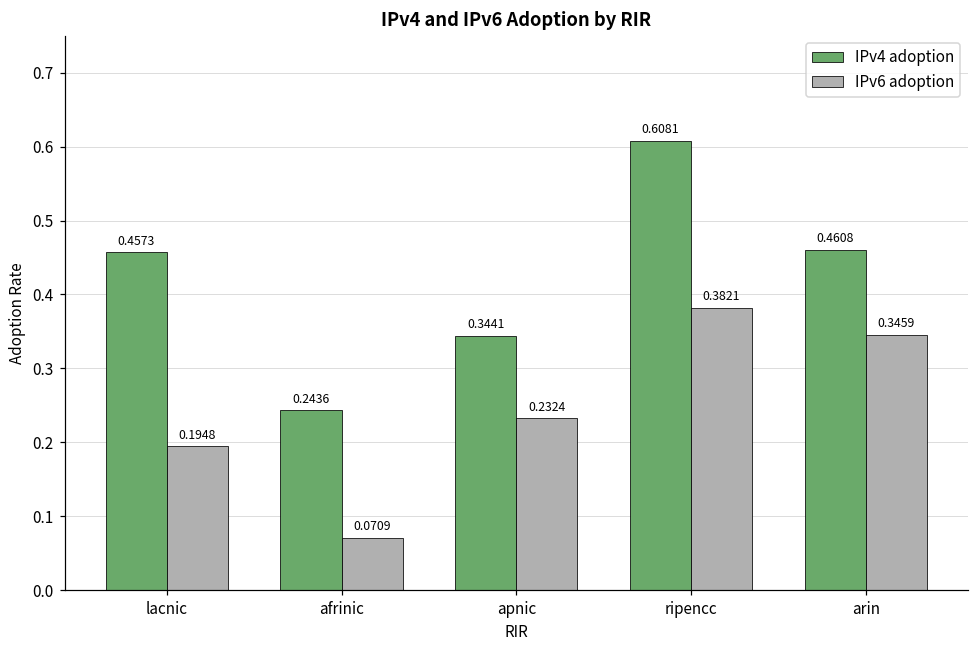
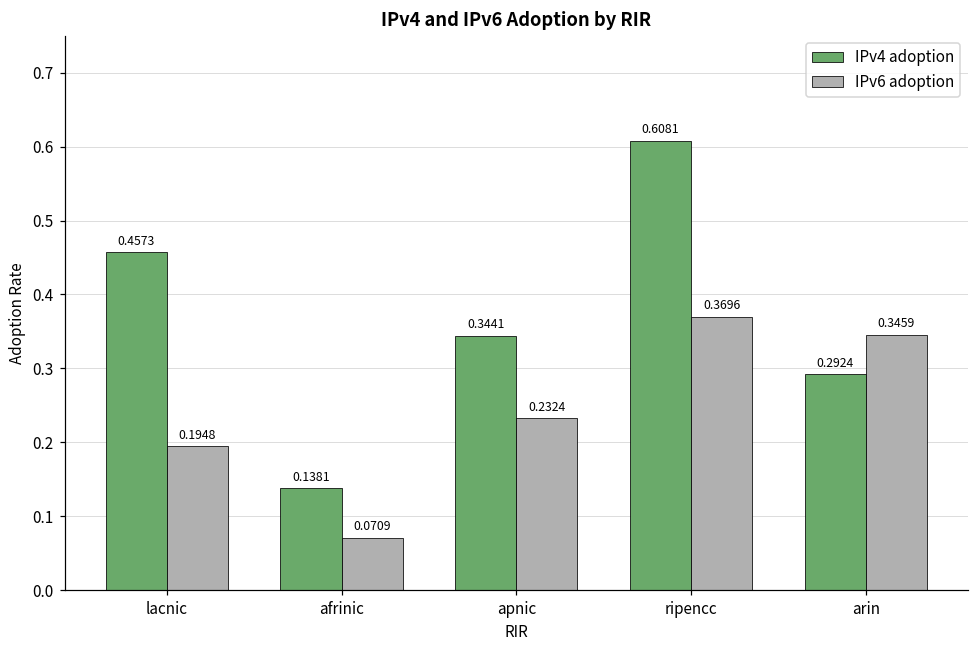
  {
    "IPv4 adoption": {
      "lacnic": 0.4573,
-     "afrinic": 0.2436,
+     "afrinic": 0.1381,
      "apnic": 0.3441,
      "ripencc": 0.6081,
-     "arin": 0.4608
+     "arin": 0.2924
    },
    "IPv6 adoption": {
      "lacnic": 0.1948,
      "afrinic": 0.0709,
      "apnic": 0.2324,
-     "ripencc": 0.3821,
+     "ripencc": 0.3696,
      "arin": 0.3459
    }
  }
